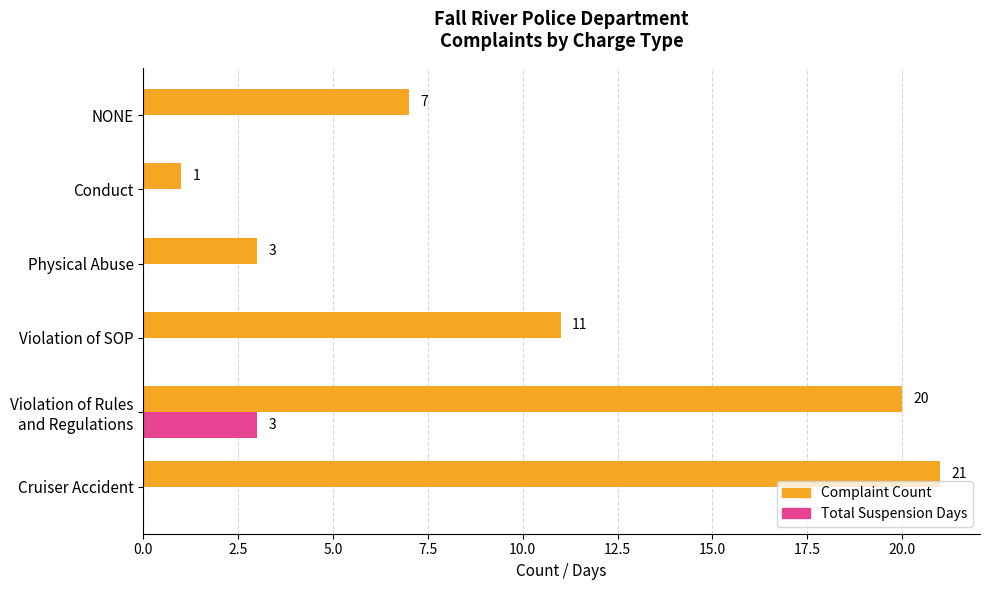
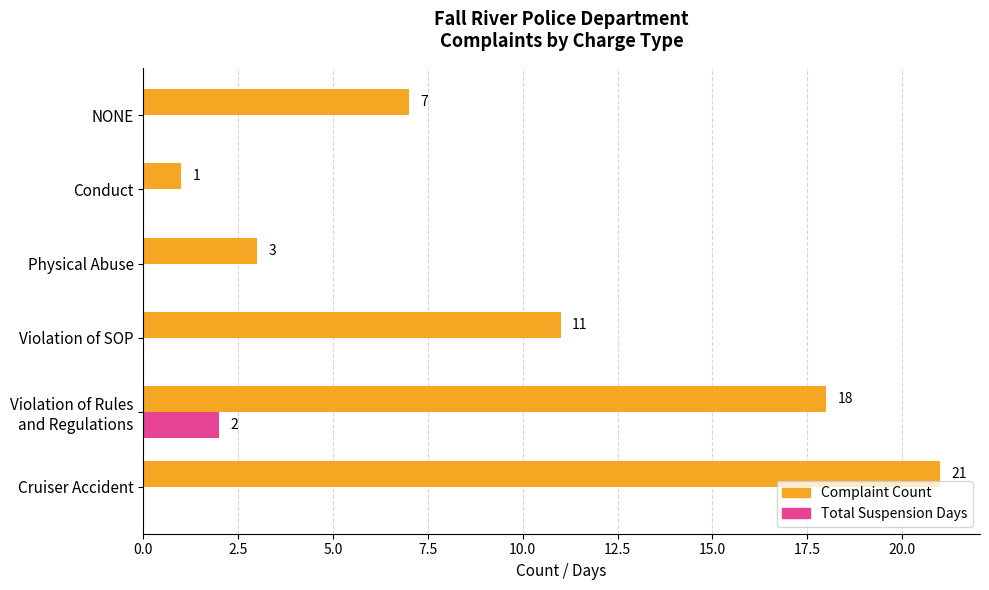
  {
    "Complaint Count": {
      "NONE": 7,
      "Conduct": 1,
      "Physical Abuse": 3,
      "Violation of SOP": 11,
-     "Violation of Rules and Regulations": 20,
+     "Violation of Rules and Regulations": 18,
      "Cruiser Accident": 21
    },
    "Total Suspension Days": {
-     "Violation of Rules and Regulations": 3
+     "Violation of Rules and Regulations": 2
    }
  }
